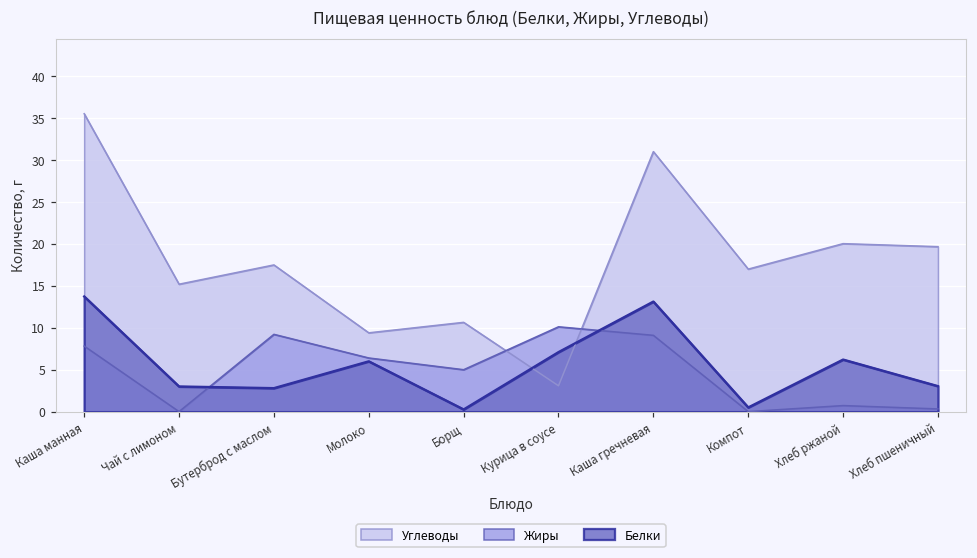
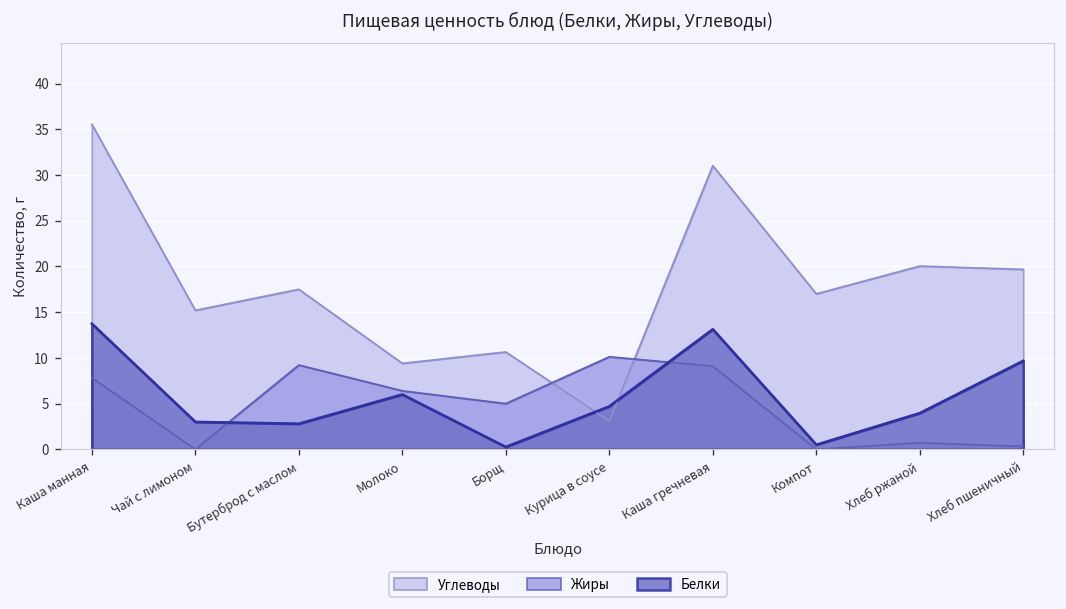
  {
    "Белки": {
      "Каша манная": 14,
      "Чай с лимоном": 3,
      "Бутерброд с маслом": 3,
      "Молоко": 6,
      "Борщ": 0,
-     "Курица в соусе": 7,
+     "Курица в соусе": 5,
      "Каша гречневая": 13,
      "Компот": 1,
-     "Хлеб ржаной": 6,
-     "Хлеб пшеничный": 3
+     "Хлеб ржаной": 4,
+     "Хлеб пшеничный": 10
    }
  }
